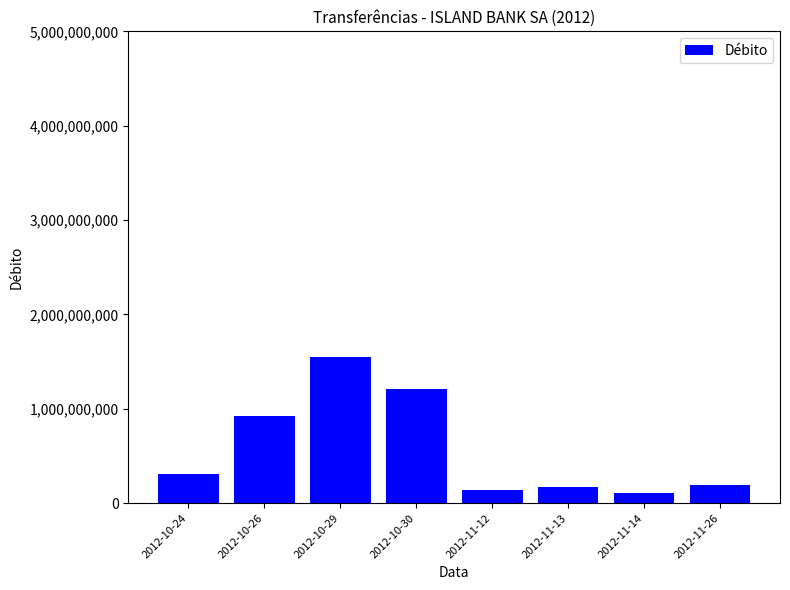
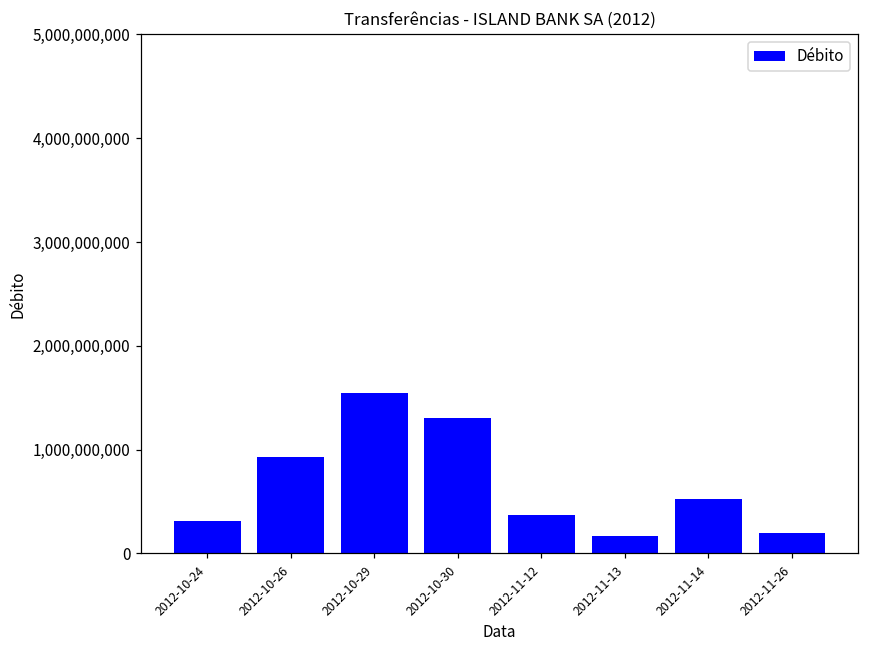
  {
    "2012-10-24": "300,000,000",
    "2012-10-26": "900,000,000",
    "2012-10-29": "1,500,000,000",
-   "2012-10-30": "1,200,000,000",
-   "2012-11-12": "100,000,000",
+   "2012-10-30": "1,300,000,000",
+   "2012-11-12": "400,000,000",
    "2012-11-13": "200,000,000",
-   "2012-11-14": "100,000,000",
+   "2012-11-14": "500,000,000",
    "2012-11-26": "200,000,000"
  }
